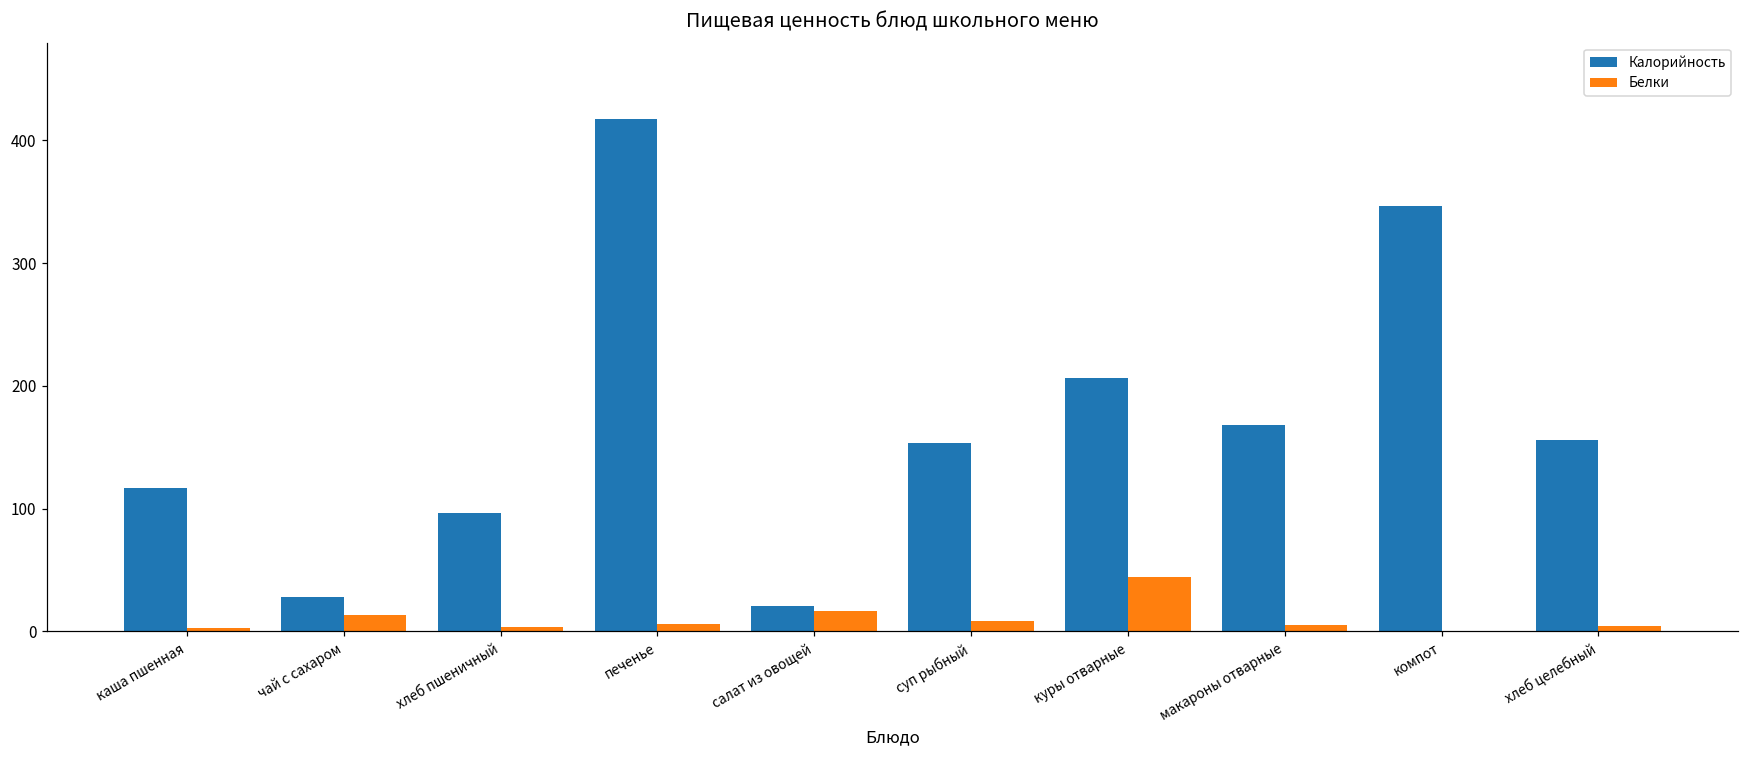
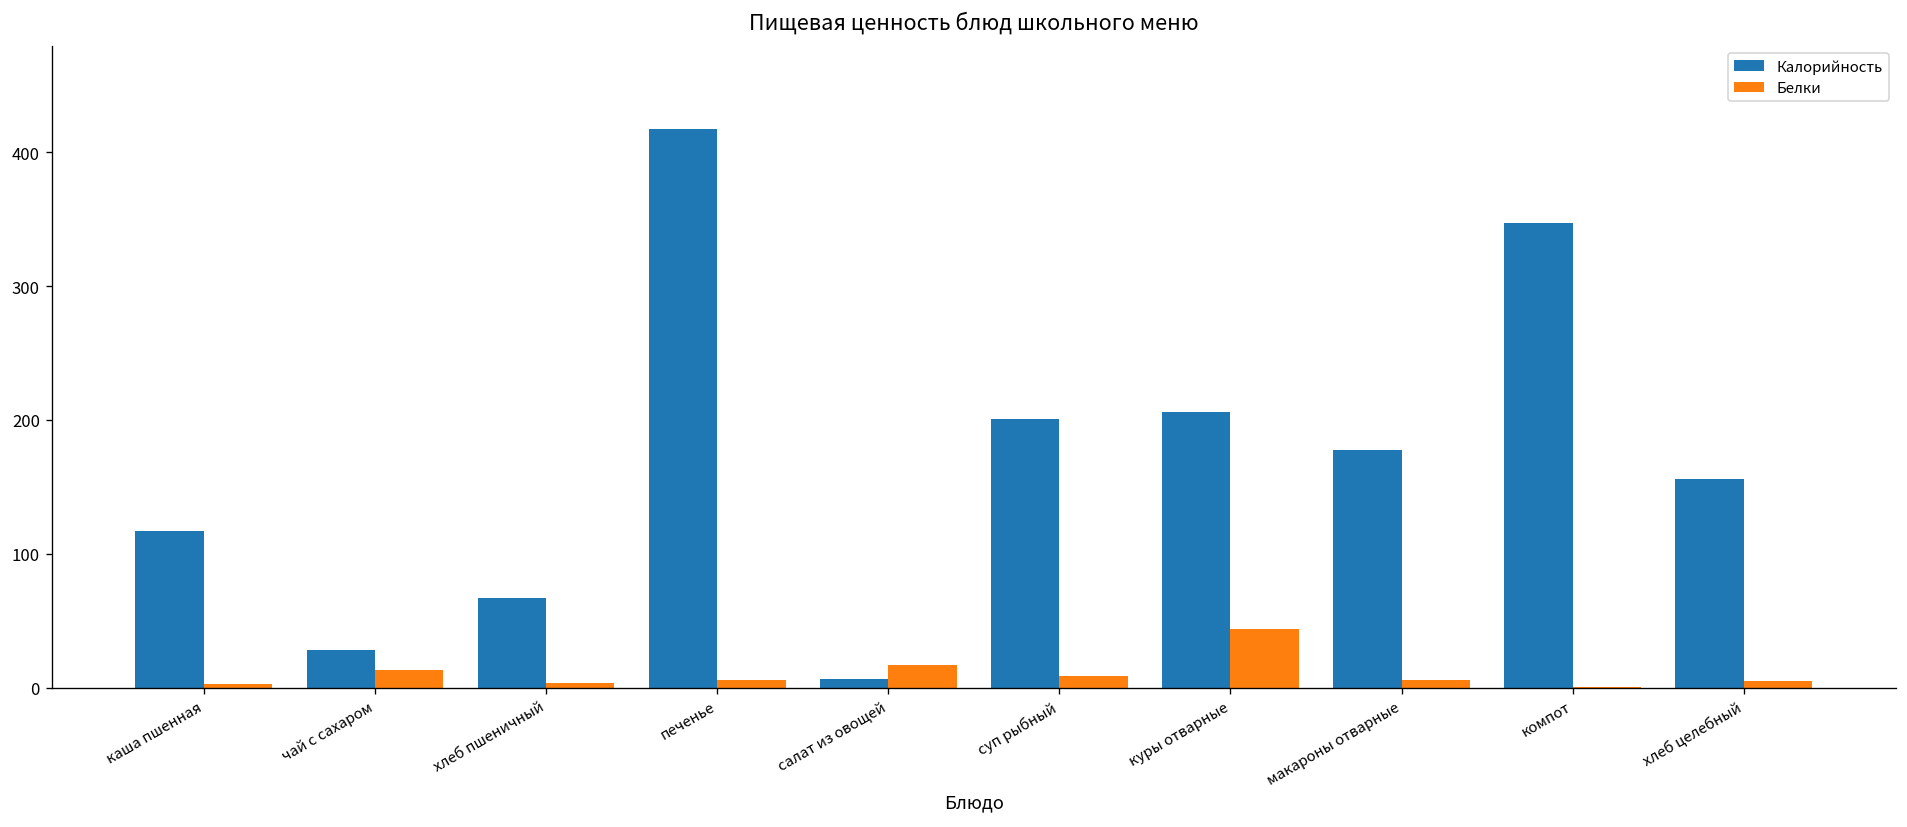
  {
    "Калорийность": {
      "каша пшенная": 117,
      "чай с сахаром": 28,
-     "хлеб пшеничный": 97,
+     "хлеб пшеничный": 67,
      "печенье": 417,
-     "салат из овощей": 21,
-     "суп рыбный": 153,
+     "салат из овощей": 7,
+     "суп рыбный": 201,
      "куры отварные": 206,
-     "макароны отварные": 168,
+     "макароны отварные": 177,
      "компот": 347,
      "хлеб целебный": 156
    },
    "Белки": {
      "каша пшенная": 3,
      "чай с сахаром": 14,
      "хлеб пшеничный": 3,
      "печенье": 6,
      "салат из овощей": 17,
      "суп рыбный": 9,
      "куры отварные": 44,
      "макароны отварные": 6,
      "хлеб целебный": 5
    }
  }
